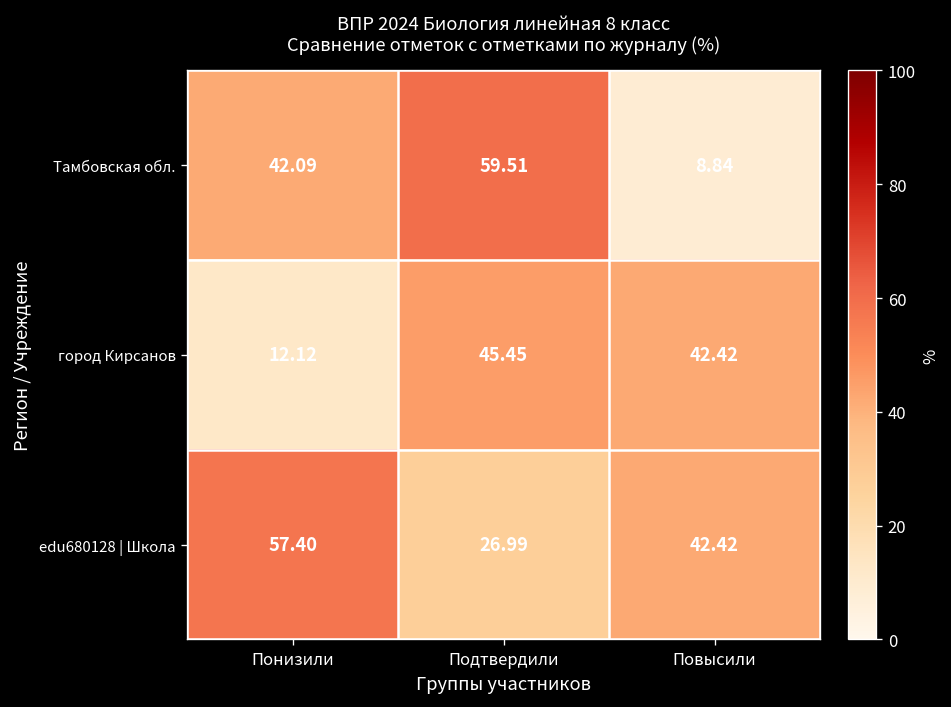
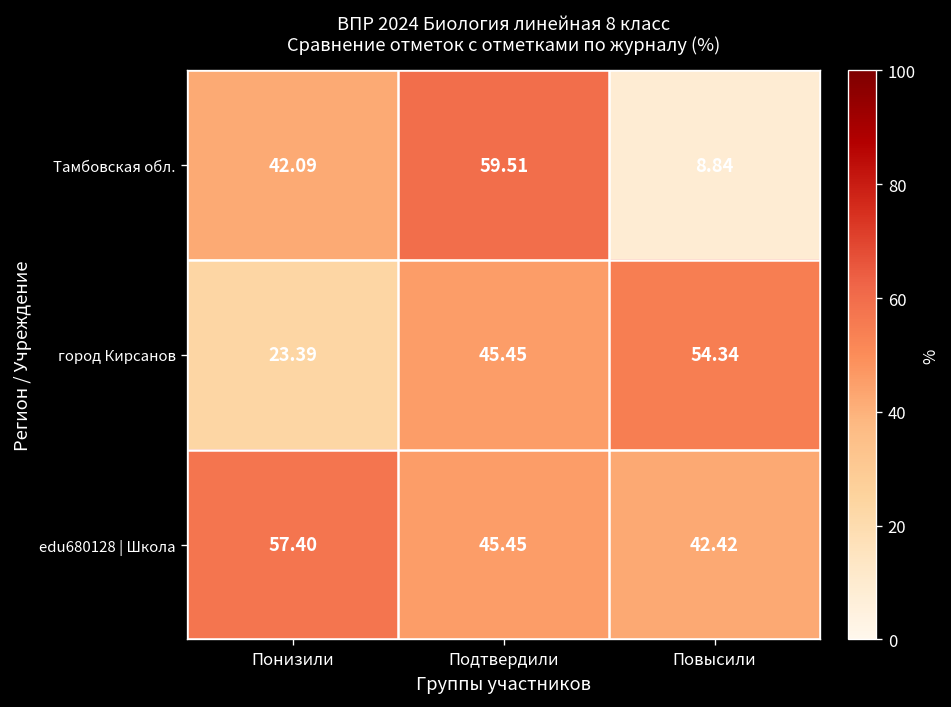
  {
    "Тамбовская обл.": {
      "Понизили": 42.09,
      "Подтвердили": 59.51
    },
    "город Кирсанов": {
-     "Понизили": 12.12,
+     "Понизили": 23.39,
      "Подтвердили": 45.45,
-     "Повысили": 42.42
+     "Повысили": 54.34
    },
    "edu680128 | Школа": {
      "Понизили": 57.40,
-     "Подтвердили": 26.99,
+     "Подтвердили": 45.45,
      "Повысили": 42.42
    }
  }
